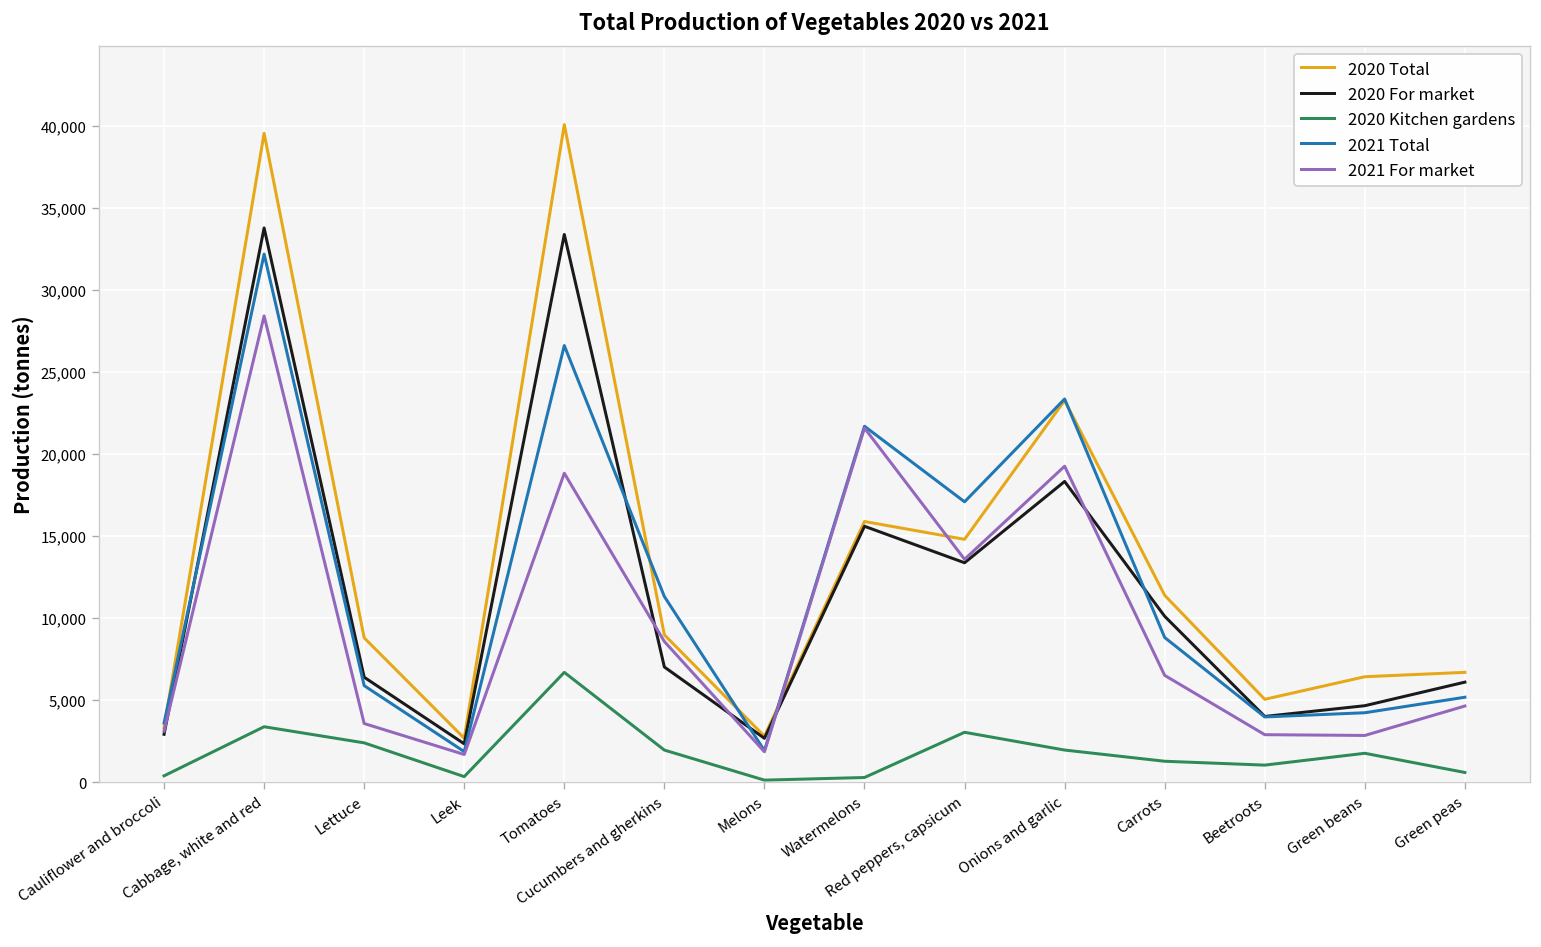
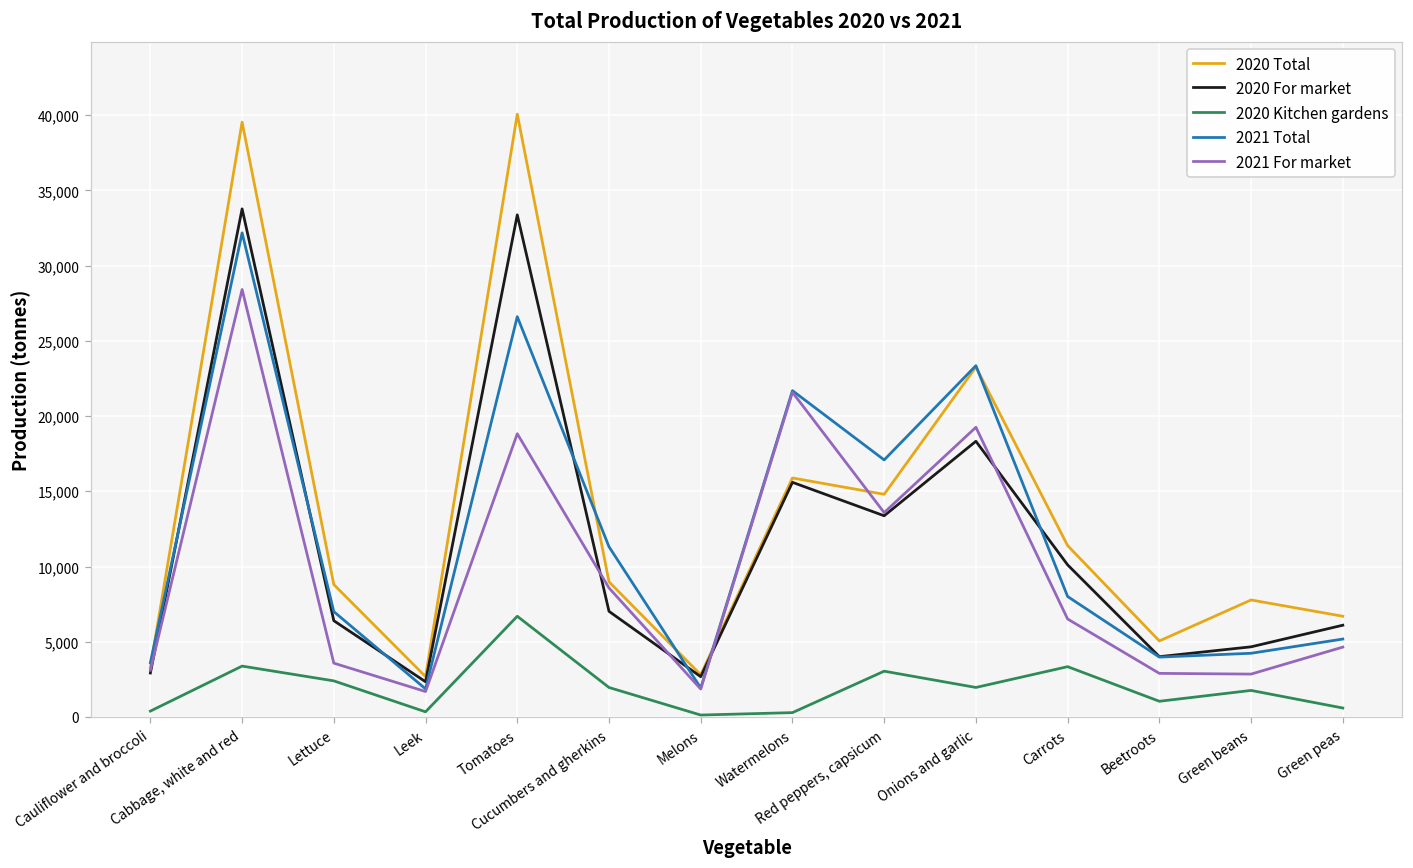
  {
    "2020 Total": {
      "Cauliflower and broccoli": "3,300",
      "Cabbage, white and red": "39,500",
      "Lettuce": "8,800",
      "Leek": "2,700",
      "Tomatoes": "40,100",
      "Cucumbers and gherkins": "9,000",
      "Watermelons": "15,900",
      "Red peppers, capsicum": "14,800",
      "Carrots": "11,400",
      "Beetroots": "5,100",
-     "Green beans": "6,400",
+     "Green beans": "7,800",
      "Green peas": "6,700"
    },
    "2020 For market": {
      "Cauliflower and broccoli": "2,900",
      "Cabbage, white and red": "33,800",
      "Lettuce": "6,400",
      "Leek": "2,300",
      "Tomatoes": "33,400",
      "Cucumbers and gherkins": "7,000",
      "Watermelons": "15,600",
      "Red peppers, capsicum": "13,400",
      "Onions and garlic": "18,300",
      "Carrots": "10,100",
      "Green beans": "4,700",
      "Green peas": "6,100"
    },
    "2020 Kitchen gardens": {
      "Cauliflower and broccoli": "400",
      "Cabbage, white and red": "3,400",
      "Lettuce": "2,400",
      "Leek": "300",
      "Tomatoes": "6,700",
      "Cucumbers and gherkins": "2,000",
      "Melons": "100",
      "Watermelons": "300",
      "Red peppers, capsicum": "3,000",
      "Onions and garlic": "2,000",
-     "Carrots": "1,300",
+     "Carrots": "3,300",
      "Beetroots": "1,000",
      "Green beans": "1,800",
      "Green peas": "600"
    },
    "2021 Total": {
      "Cauliflower and broccoli": "3,600",
      "Cabbage, white and red": "32,200",
-     "Lettuce": "5,900",
+     "Lettuce": "7,000",
      "Tomatoes": "26,600",
      "Cucumbers and gherkins": "11,300",
      "Red peppers, capsicum": "17,100",
-     "Carrots": "8,800",
+     "Carrots": "8,000",
      "Green beans": "4,200",
      "Green peas": "5,200"
    },
    "2021 For market": {
      "Cauliflower and broccoli": "3,100",
      "Cabbage, white and red": "28,400",
      "Lettuce": "3,600",
      "Tomatoes": "18,800",
      "Cucumbers and gherkins": "8,600",
      "Red peppers, capsicum": "13,600",
      "Onions and garlic": "19,300",
      "Carrots": "6,500",
      "Beetroots": "2,900",
      "Green beans": "2,900",
      "Green peas": "4,600"
    }
  }
